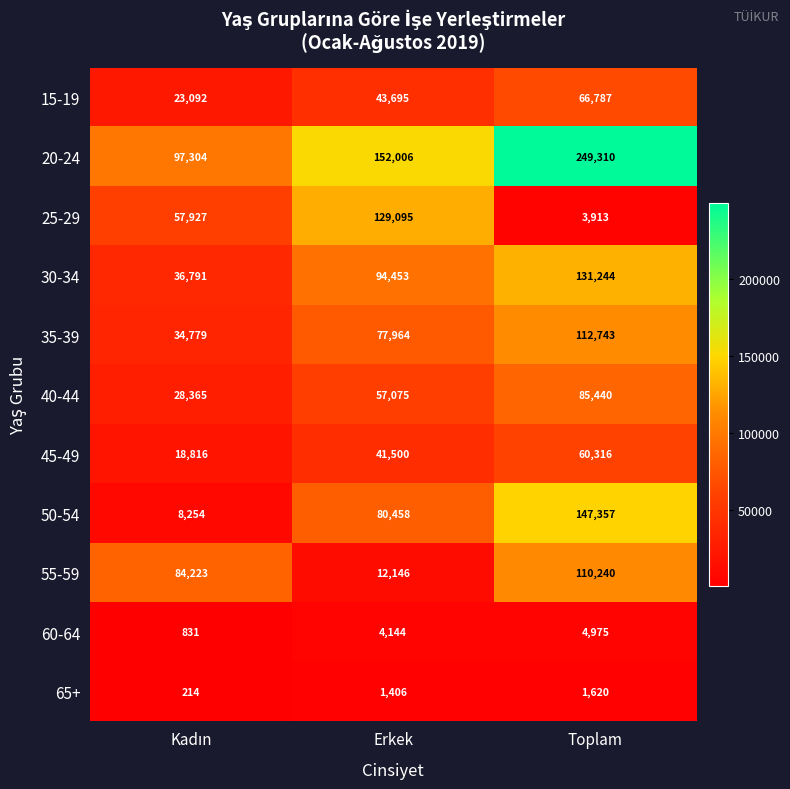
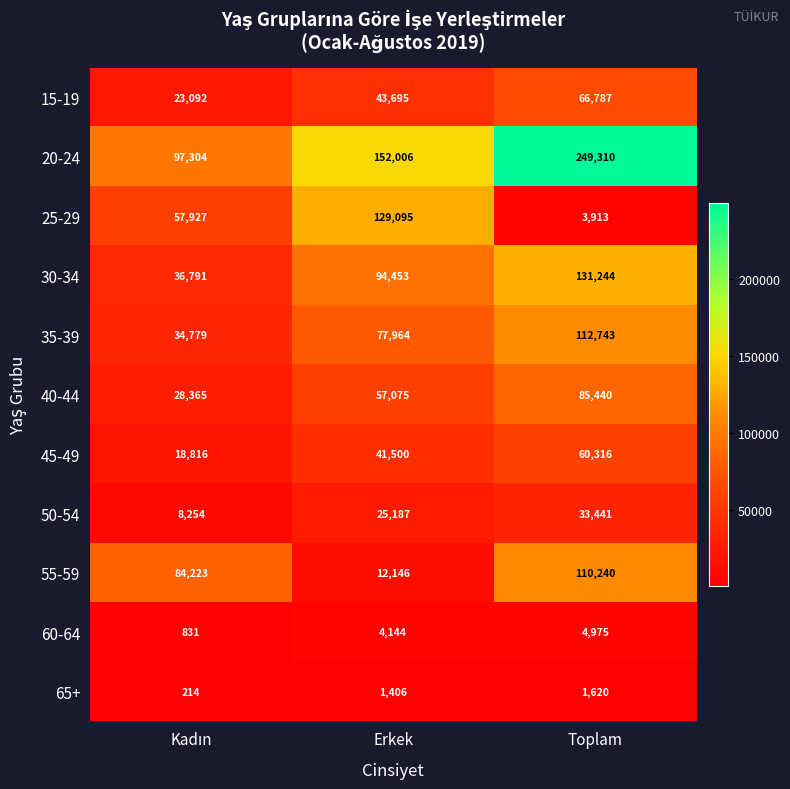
  {
    "15-19": {
      "Kadın": "23,092",
      "Erkek": "43,695",
      "Toplam": "66,787"
    },
    "20-24": {
      "Kadın": "97,304",
      "Erkek": "152,006",
      "Toplam": "249,310"
    },
    "25-29": {
      "Kadın": "57,927",
      "Erkek": "129,095",
      "Toplam": "3,913"
    },
    "30-34": {
      "Kadın": "36,791",
      "Erkek": "94,453",
      "Toplam": "131,244"
    },
    "35-39": {
      "Kadın": "34,779",
      "Erkek": "77,964",
      "Toplam": "112,743"
    },
    "40-44": {
      "Kadın": "28,365",
      "Erkek": "57,075",
      "Toplam": "85,440"
    },
    "45-49": {
      "Kadın": "18,816",
      "Erkek": "41,500",
      "Toplam": "60,316"
    },
    "50-54": {
      "Kadın": "8,254",
-     "Erkek": "80,458",
-     "Toplam": "147,357"
+     "Erkek": "25,187",
+     "Toplam": "33,441"
    },
    "55-59": {
      "Kadın": "84,223",
      "Erkek": "12,146",
      "Toplam": "110,240"
    },
    "60-64": {
      "Kadın": "831",
      "Erkek": "4,144",
      "Toplam": "4,975"
    },
    "65+": {
      "Kadın": "214",
      "Erkek": "1,406",
      "Toplam": "1,620"
    }
  }
